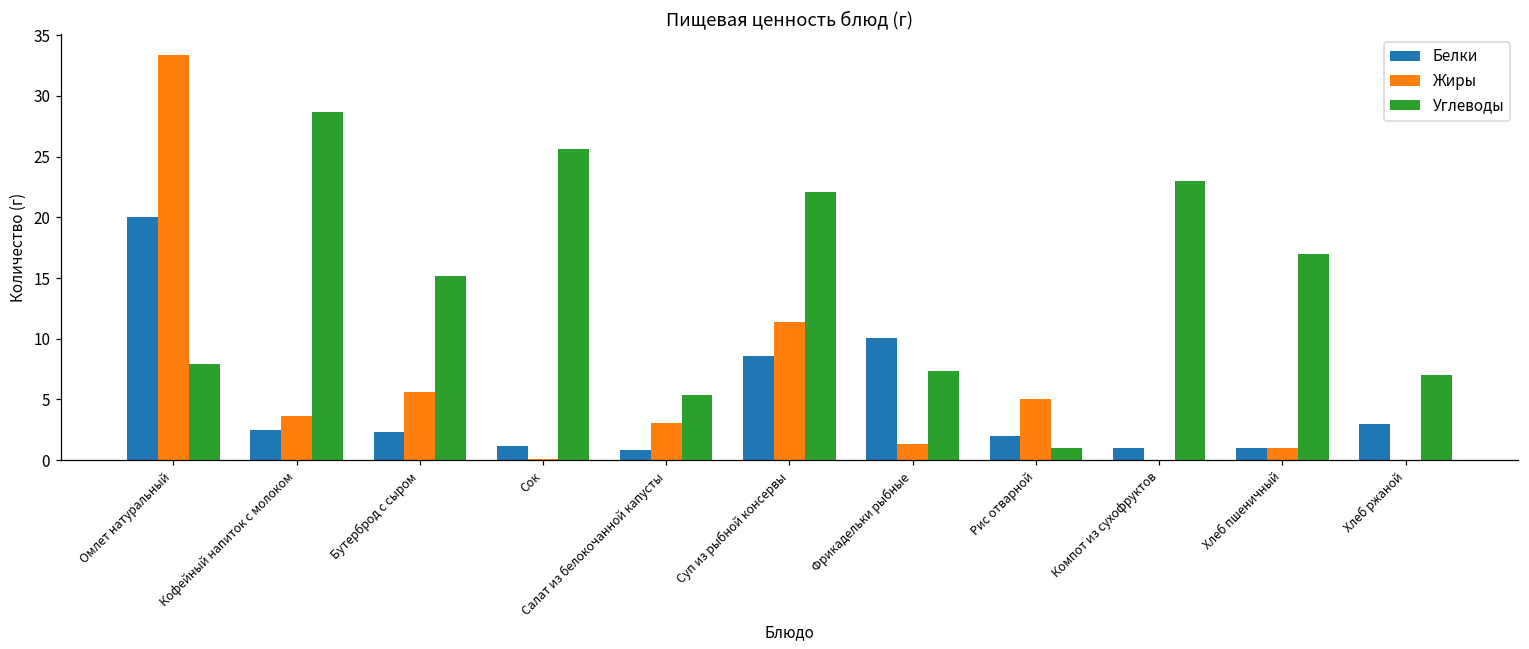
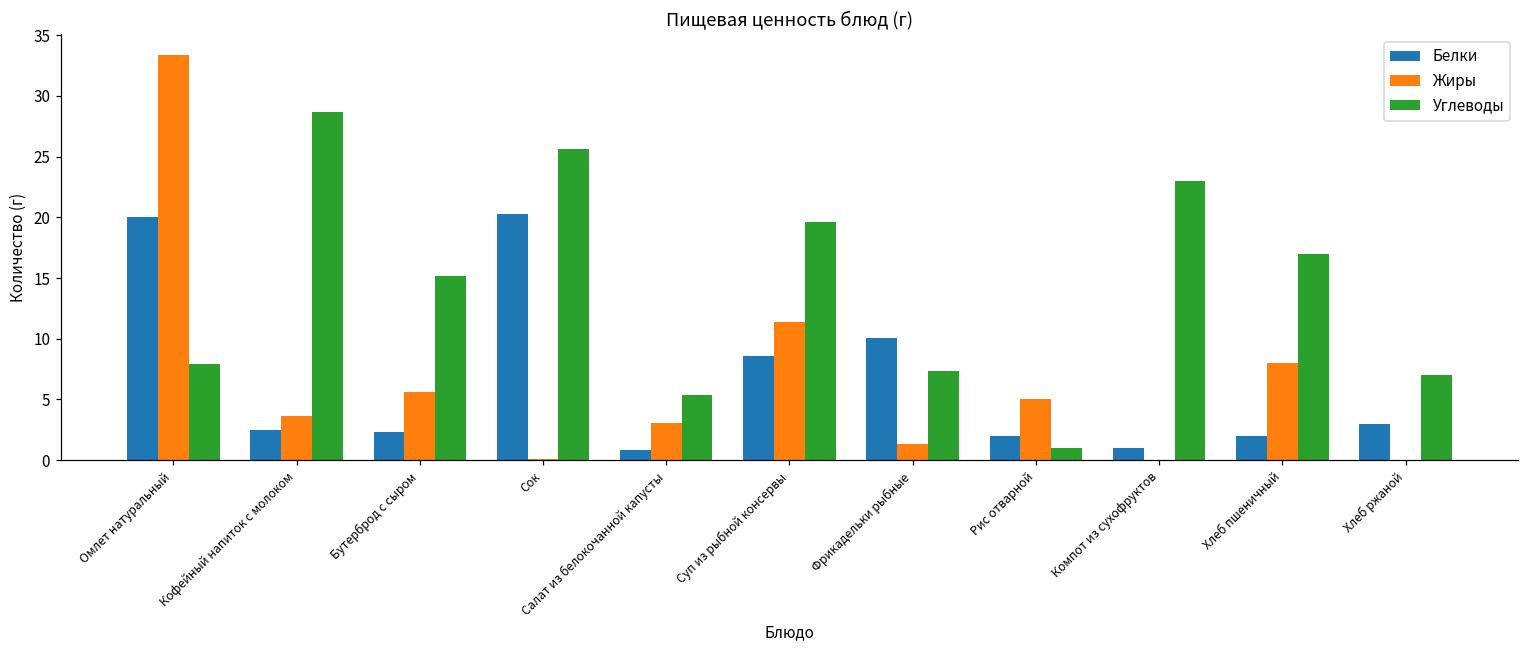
  {
    "Белки": {
      "Омлет натуральный": 20.0,
      "Кофейный напиток с молоком": 2.5,
      "Бутерброд с сыром": 2.3,
-     "Сок": 1.1,
+     "Сок": 20.3,
      "Салат из белокочанной капусты": 0.8,
      "Суп из рыбной консервы": 8.6,
      "Фрикадельки рыбные": 10.1,
      "Рис отварной": 2.0,
      "Компот из сухофруктов": 1.0,
-     "Хлеб пшеничный": 1,
+     "Хлеб пшеничный": 2,
      "Хлеб ржаной": 3.0
    },
    "Жиры": {
      "Омлет натуральный": 33.4,
      "Кофейный напиток с молоком": 3.6,
      "Бутерброд с сыром": 5.6,
      "Салат из белокочанной капусты": 3,
      "Суп из рыбной консервы": 11.4,
      "Фрикадельки рыбные": 1.3,
      "Рис отварной": 5,
      "Компот из сухофруктов": 0,
-     "Хлеб пшеничный": 1,
+     "Хлеб пшеничный": 8,
      "Хлеб ржаной": 0
    },
    "Углеводы": {
      "Омлет натуральный": 7.9,
      "Кофейный напиток с молоком": 28.7,
      "Бутерброд с сыром": 15.2,
      "Сок": 25.6,
      "Салат из белокочанной капусты": 5.3,
-     "Суп из рыбной консервы": 22.1,
+     "Суп из рыбной консервы": 19.6,
      "Фрикадельки рыбные": 7.4,
      "Рис отварной": 1.0,
      "Компот из сухофруктов": 23.0,
      "Хлеб пшеничный": 17.0,
      "Хлеб ржаной": 7.0
    }
  }
